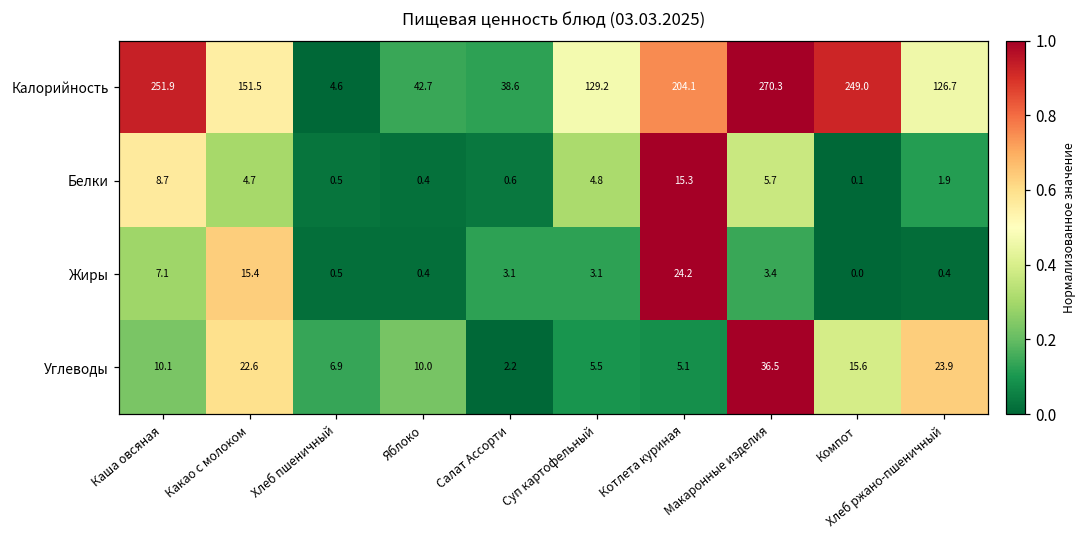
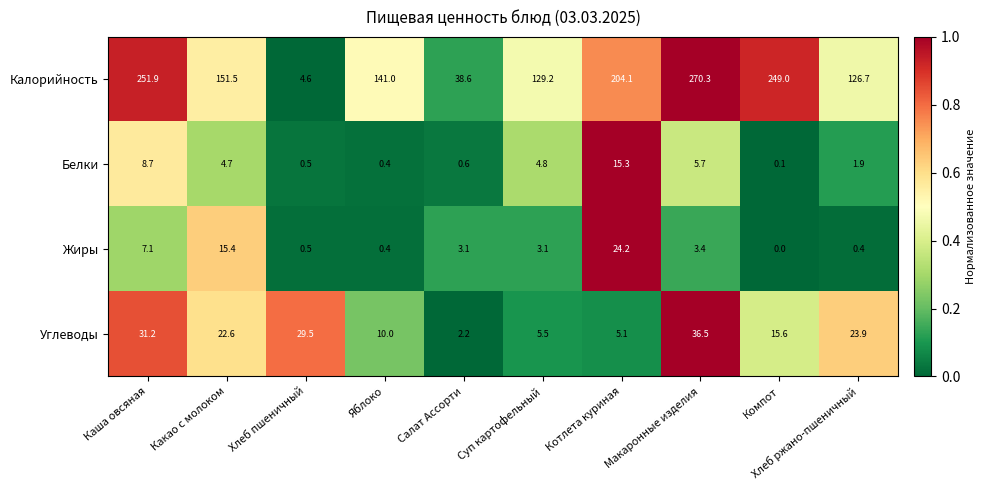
  {
    "Калорийность": {
      "Каша овсяная": 251.9,
      "Какао с молоком": 151.5,
      "Хлеб пшеничный": 4.6,
-     "Яблоко": 42.7,
+     "Яблоко": 141.0,
      "Салат Ассорти": 38.6,
      "Суп картофельный": 129.2,
      "Котлета куриная": 204.1,
      "Макаронные изделия": 270.3,
      "Компот": 249.0,
      "Хлеб ржано-пшеничный": 126.7
    },
    "Белки": {
      "Каша овсяная": 8.7,
      "Какао с молоком": 4.7,
      "Хлеб пшеничный": 0.5,
      "Яблоко": 0.4,
      "Салат Ассорти": 0.6,
      "Суп картофельный": 4.8,
      "Котлета куриная": 15.3,
      "Макаронные изделия": 5.7,
      "Компот": 0.1,
      "Хлеб ржано-пшеничный": 1.9
    },
    "Жиры": {
      "Каша овсяная": 7.1,
      "Какао с молоком": 15.4,
      "Хлеб пшеничный": 0.5,
      "Яблоко": 0.4,
      "Салат Ассорти": 3.1,
      "Суп картофельный": 3.1,
      "Котлета куриная": 24.2,
      "Макаронные изделия": 3.4,
      "Компот": 0.0,
      "Хлеб ржано-пшеничный": 0.4
    },
    "Углеводы": {
-     "Каша овсяная": 10.1,
+     "Каша овсяная": 31.2,
      "Какао с молоком": 22.6,
-     "Хлеб пшеничный": 6.9,
+     "Хлеб пшеничный": 29.5,
      "Яблоко": 10.0,
      "Салат Ассорти": 2.2,
      "Суп картофельный": 5.5,
      "Котлета куриная": 5.1,
      "Макаронные изделия": 36.5,
      "Компот": 15.6,
      "Хлеб ржано-пшеничный": 23.9
    }
  }
